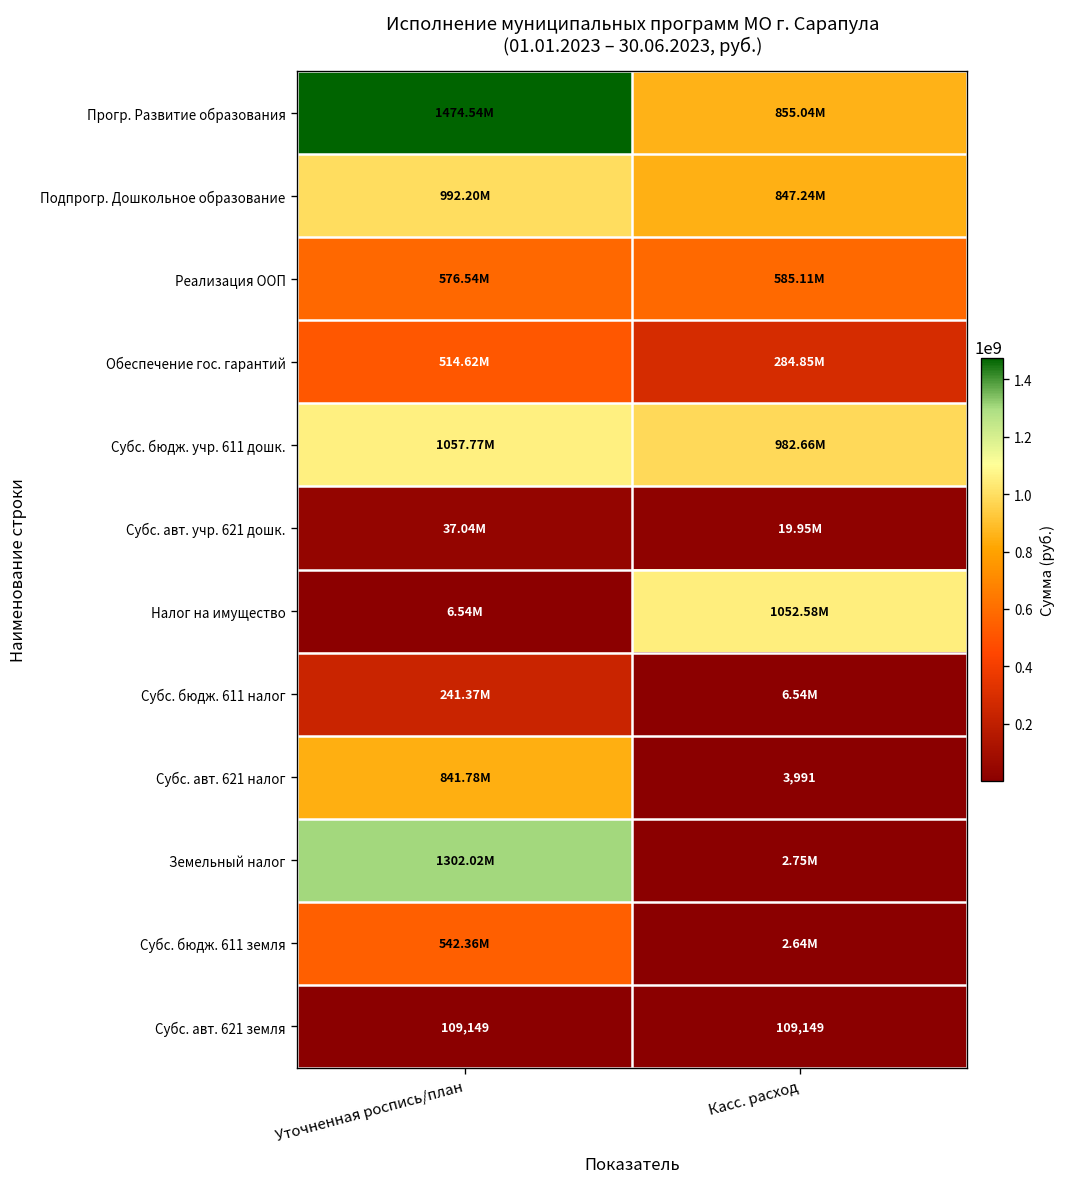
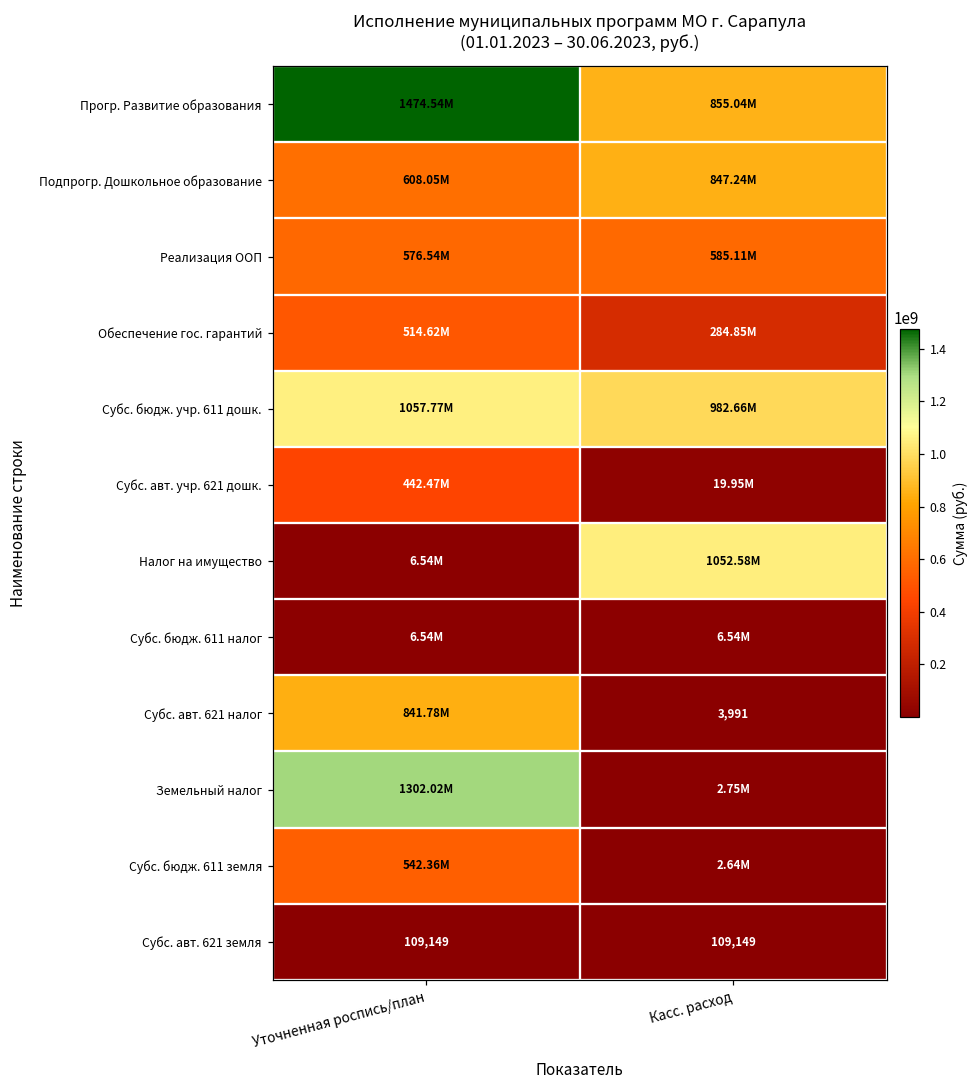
  {
    "Прогр. Развитие образования": {
      "Уточненная роспись/план": "1474.54M",
      "Касс. расход": "855.04M"
    },
    "Подпрогр. Дошкольное образование": {
-     "Уточненная роспись/план": "992.20M",
+     "Уточненная роспись/план": "608.05M",
      "Касс. расход": "847.24M"
    },
    "Реализация ООП": {
      "Уточненная роспись/план": "576.54M",
      "Касс. расход": "585.11M"
    },
    "Обеспечение гос. гарантий": {
      "Уточненная роспись/план": "514.62M",
      "Касс. расход": "284.85M"
    },
    "Субс. бюдж. учр. 611 дошк.": {
      "Уточненная роспись/план": "1057.77M",
      "Касс. расход": "982.66M"
    },
    "Субс. авт. учр. 621 дошк.": {
-     "Уточненная роспись/план": "37.04M",
+     "Уточненная роспись/план": "442.47M",
      "Касс. расход": "19.95M"
    },
    "Налог на имущество": {
      "Уточненная роспись/план": "6.54M",
      "Касс. расход": "1052.58M"
    },
    "Субс. бюдж. 611 налог": {
-     "Уточненная роспись/план": "241.37M",
+     "Уточненная роспись/план": "6.54M",
      "Касс. расход": "6.54M"
    },
    "Субс. авт. 621 налог": {
      "Уточненная роспись/план": "841.78M",
      "Касс. расход": "3,991"
    },
    "Земельный налог": {
      "Уточненная роспись/план": "1302.02M",
      "Касс. расход": "2.75M"
    },
    "Субс. бюдж. 611 земля": {
      "Уточненная роспись/план": "542.36M",
      "Касс. расход": "2.64M"
    },
    "Субс. авт. 621 земля": {
      "Уточненная роспись/план": "109,149",
      "Касс. расход": "109,149"
    }
  }
